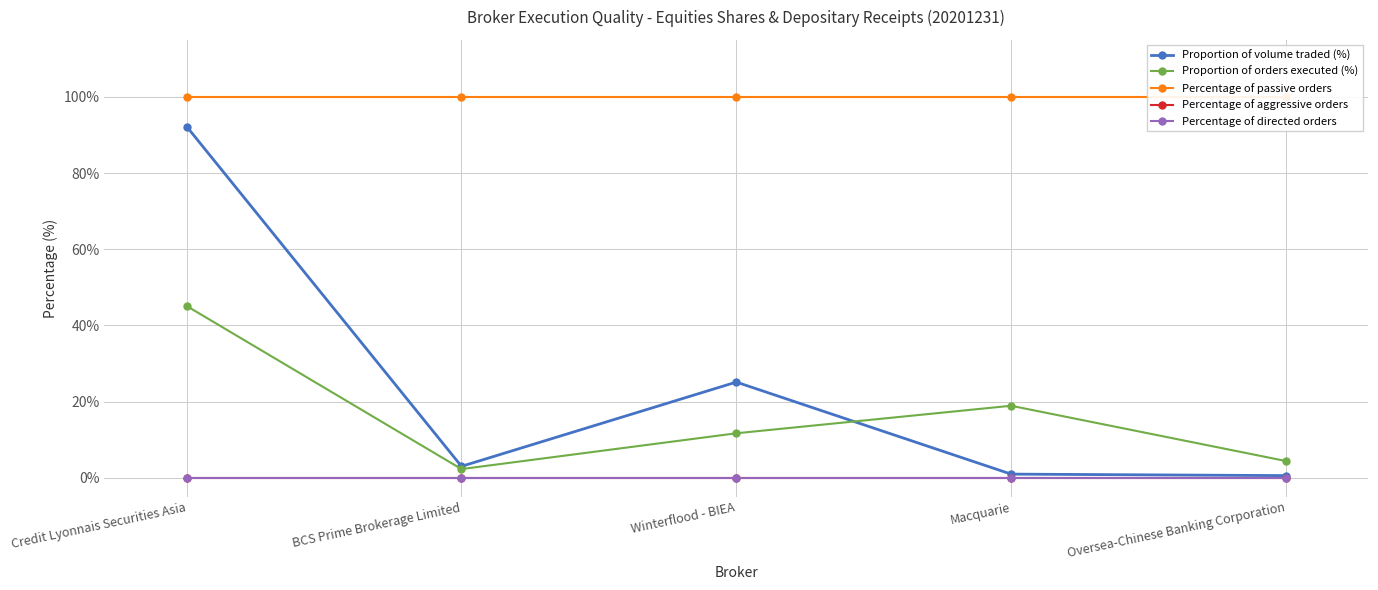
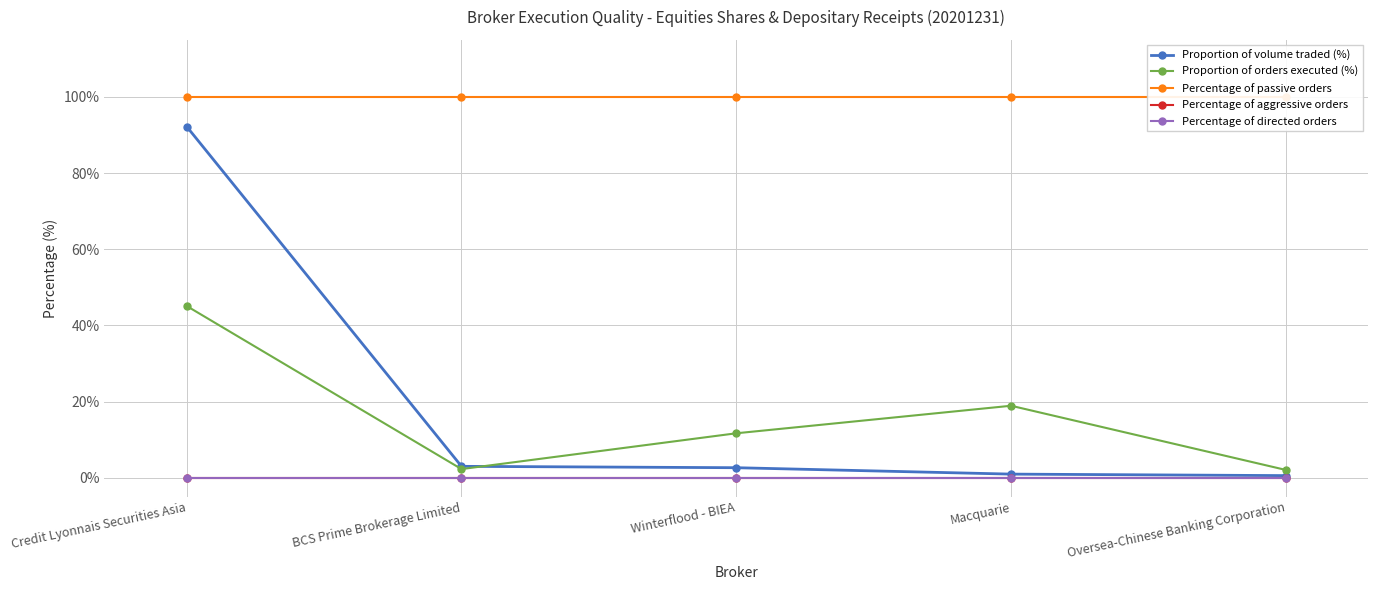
  {
    "Proportion of volume traded (%)": {
      "Credit Lyonnais Securities Asia": "92%",
      "BCS Prime Brokerage Limited": "3%",
-     "Winterflood - BIEA": "25%",
+     "Winterflood - BIEA": "3%",
      "Macquarie": "1%"
    },
    "Proportion of orders executed (%)": {
      "Credit Lyonnais Securities Asia": "45%",
      "BCS Prime Brokerage Limited": "2%",
      "Winterflood - BIEA": "12%",
      "Macquarie": "19%",
-     "Oversea-Chinese Banking Corporation": "4%"
+     "Oversea-Chinese Banking Corporation": "2%"
    },
    "Percentage of passive orders": {
      "Credit Lyonnais Securities Asia": "100%",
      "BCS Prime Brokerage Limited": "100%",
      "Winterflood - BIEA": "100%",
      "Macquarie": "100%"
    },
    "Percentage of directed orders": {
      "Credit Lyonnais Securities Asia": "0%",
      "BCS Prime Brokerage Limited": "0%",
      "Winterflood - BIEA": "0%",
      "Macquarie": "0%"
    }
  }
